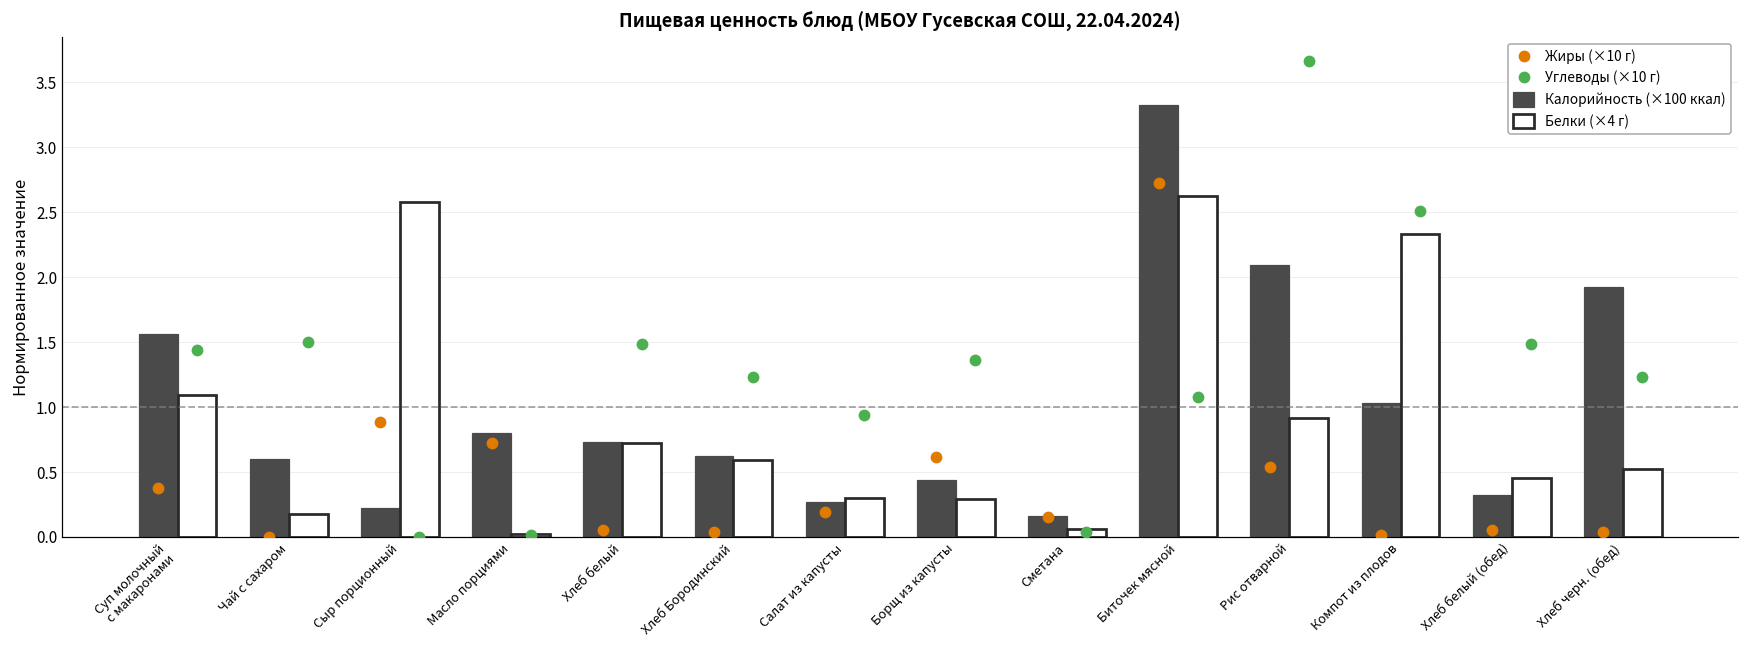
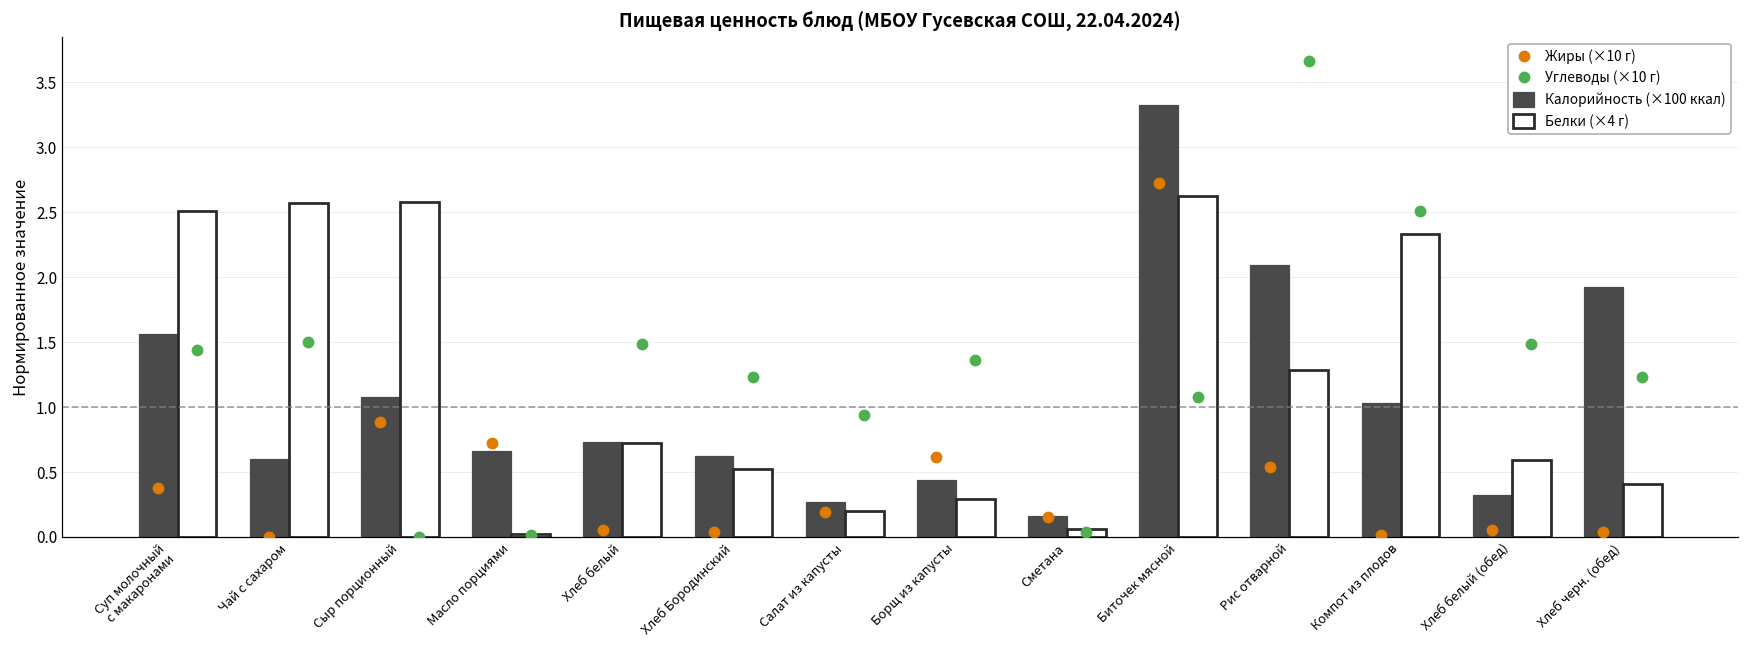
  {
    "Калорийность (×100 ккал)": {
      "Суп молочный с макаронами": 1.56,
      "Чай с сахаром": 0.60,
-     "Сыр порционный": 0.22,
-     "Масло порциями": 0.80,
+     "Сыр порционный": 1.08,
+     "Масло порциями": 0.66,
      "Хлеб белый": 0.73,
      "Хлеб Бородинский": 0.62,
      "Салат из капусты": 0.27,
      "Борщ из капусты": 0.44,
      "Сметана": 0.16,
      "Биточек мясной": 3.32,
      "Рис отварной": 2.10,
      "Компот из плодов": 1.03,
      "Хлеб белый (обед)": 0.32,
      "Хлеб черн. (обед)": 1.93
    },
    "Белки (×4 г)": {
-     "Суп молочный с макаронами": 1.10,
-     "Чай с сахаром": 0.18,
+     "Суп молочный с макаронами": 2.51,
+     "Чай с сахаром": 2.58,
      "Сыр порционный": 2.58,
      "Хлеб белый": 0.72,
-     "Хлеб Бородинский": 0.59,
-     "Салат из капусты": 0.30,
+     "Хлеб Бородинский": 0.52,
+     "Салат из капусты": 0.20,
      "Борщ из капусты": 0.30,
      "Сметана": 0.07,
      "Биточек мясной": 2.63,
-     "Рис отварной": 0.91,
+     "Рис отварной": 1.28,
      "Компот из плодов": 2.34,
-     "Хлеб белый (обед)": 0.46,
-     "Хлеб черн. (обед)": 0.52
+     "Хлеб белый (обед)": 0.59,
+     "Хлеб черн. (обед)": 0.41
    }
  }
